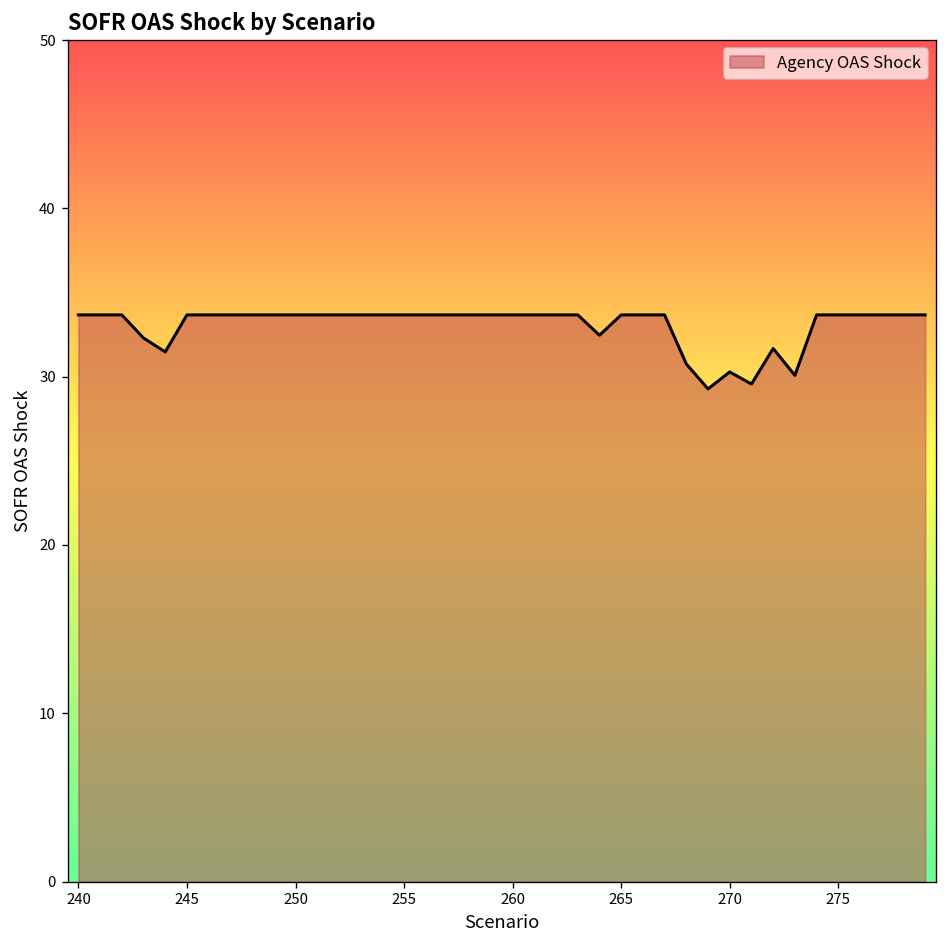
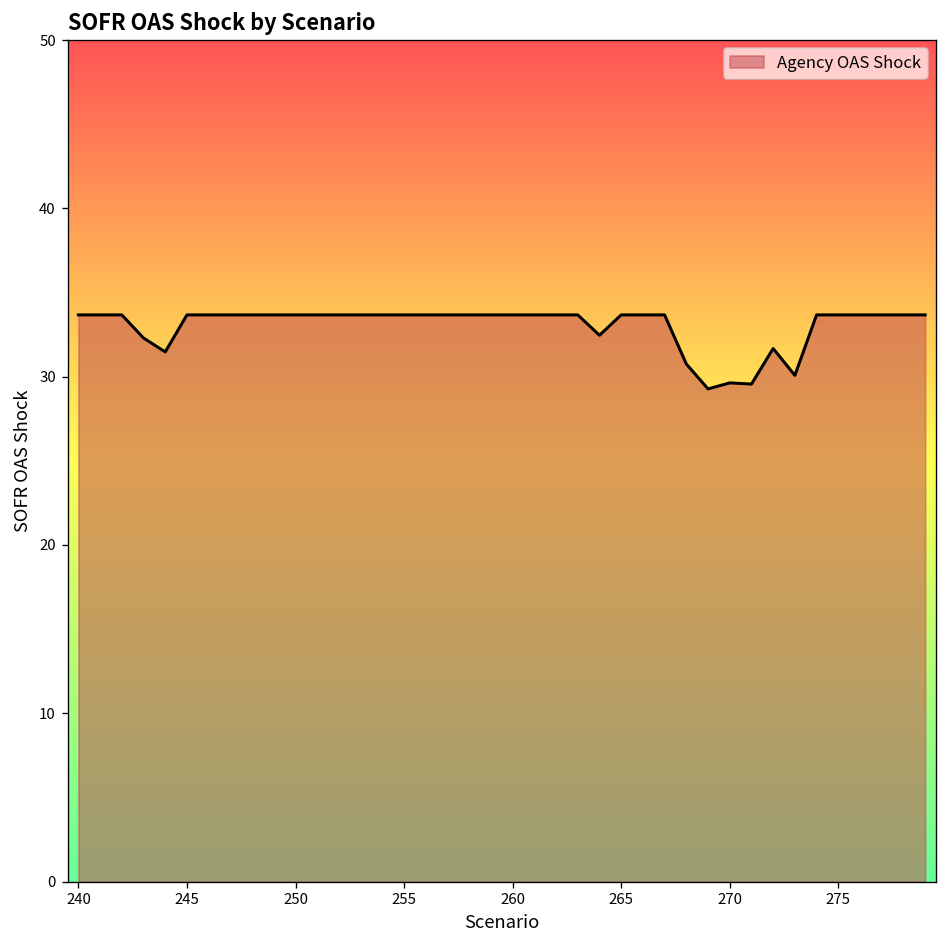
  {
    "240": 33.7,
    "245": 33.7,
    "250": 33.7,
    "255": 33.7,
    "260": 33.7,
    "265": 33.7,
-   "270": 30.3,
+   "270": 29.6,
    "275": 33.7
  }
